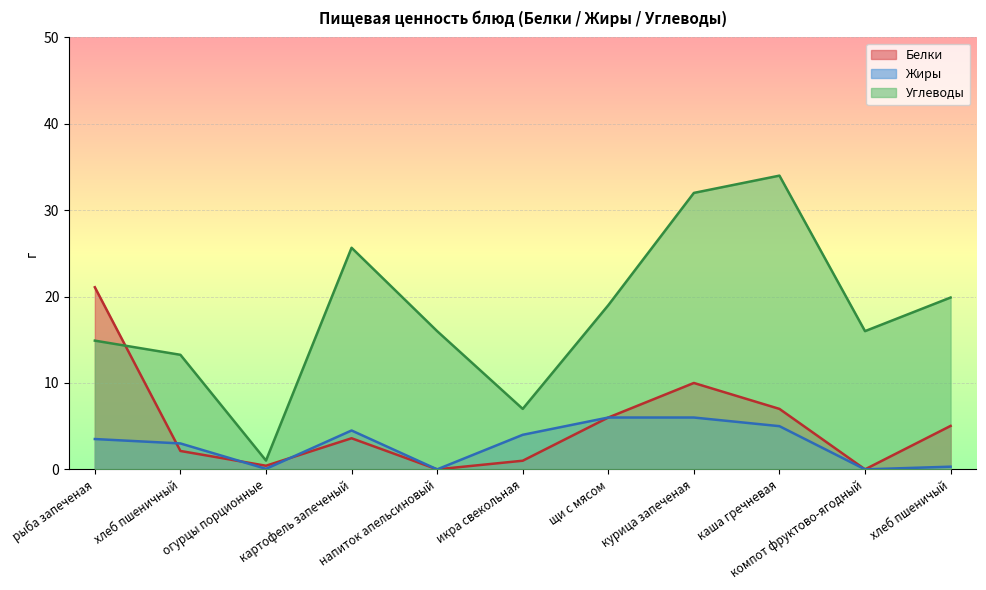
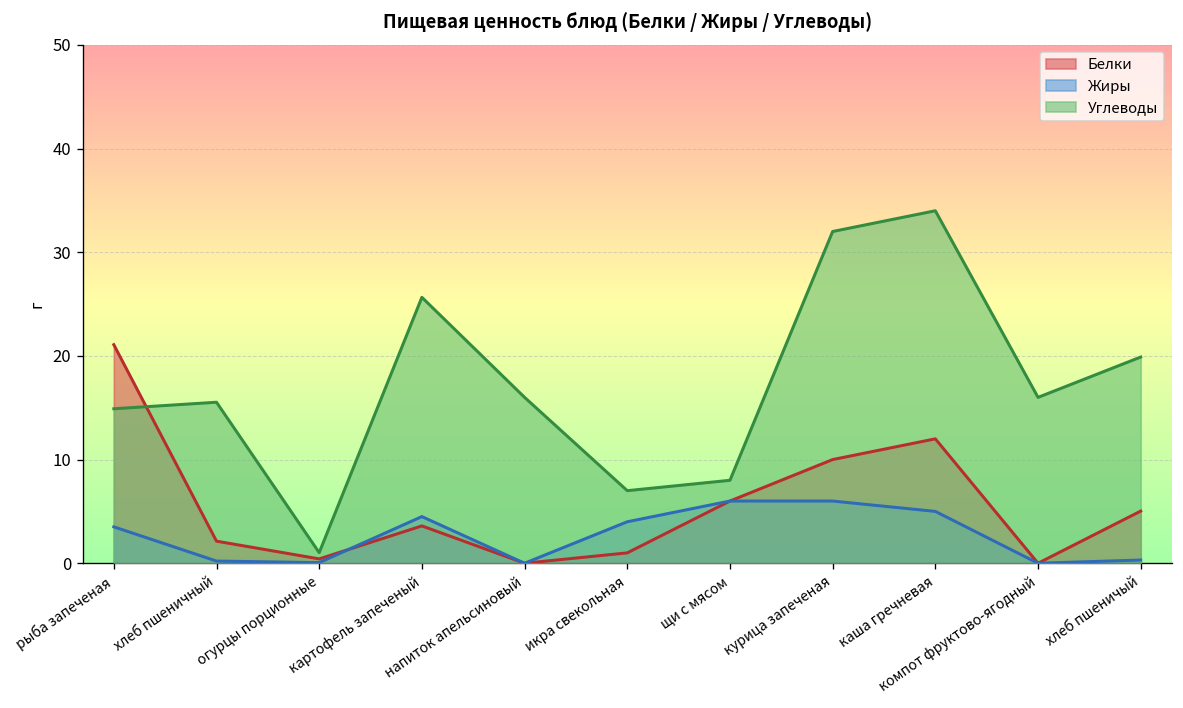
  {
    "Белки": {
      "рыба запеченая": 21,
      "хлеб пшеничный": 2,
      "огурцы порционные": 0,
      "картофель запеченый": 4,
      "икра свекольная": 1,
      "курица запеченая": 10,
-     "каша гречневая": 7,
+     "каша гречневая": 12,
      "хлеб пшеничый": 5
    },
    "Жиры": {
      "рыба запеченая": 4,
-     "хлеб пшеничный": 3,
+     "хлеб пшеничный": 0,
      "огурцы порционные": 0,
      "картофель запеченый": 5,
      "икра свекольная": 4,
      "курица запеченая": 6,
      "каша гречневая": 5,
      "хлеб пшеничый": 0
    },
    "Углеводы": {
      "рыба запеченая": 15,
-     "хлеб пшеничный": 13,
+     "хлеб пшеничный": 16,
      "огурцы порционные": 1,
      "картофель запеченый": 26,
      "напиток апельсиновый": 16,
      "икра свекольная": 7,
-     "щи с мясом": 19,
+     "щи с мясом": 8,
      "курица запеченая": 32,
      "каша гречневая": 34,
      "компот фруктово-ягодный": 16,
      "хлеб пшеничый": 20
    }
  }
